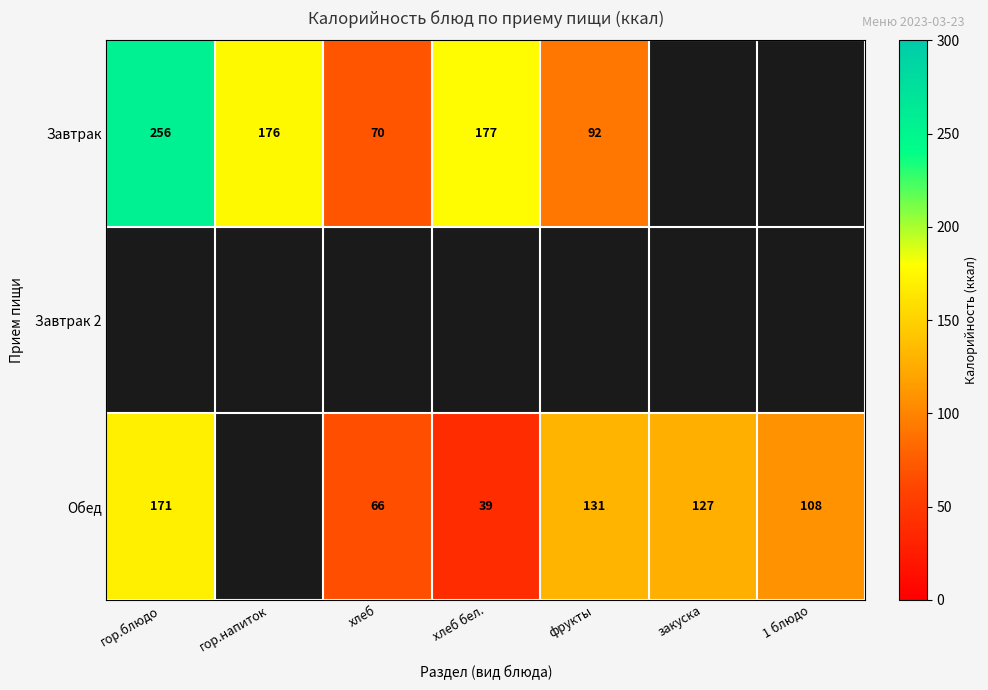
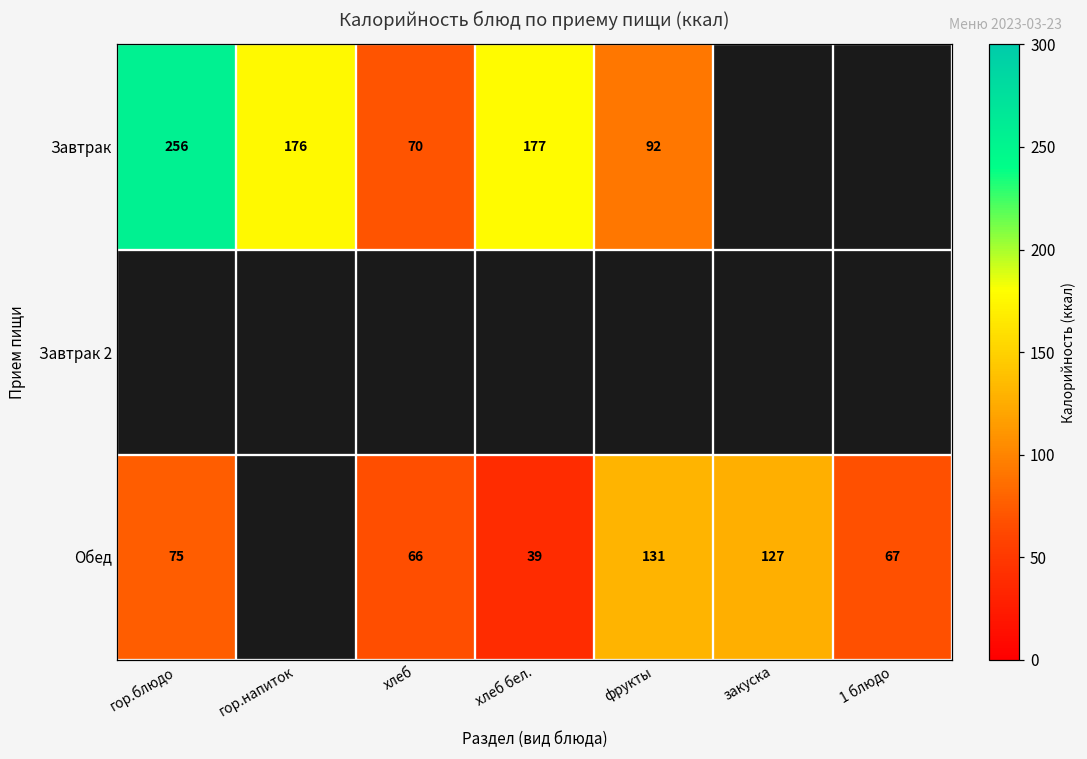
  {
    "Завтрак": {
      "гор.блюдо": 256,
      "гор.напиток": 176,
      "хлеб": 70,
      "хлеб бел.": 177,
      "фрукты": 92
    },
    "Обед": {
-     "гор.блюдо": 171,
+     "гор.блюдо": 75,
      "хлеб": 66,
      "хлеб бел.": 39,
      "фрукты": 131,
      "закуска": 127,
-     "1 блюдо": 108
+     "1 блюдо": 67
    }
  }
